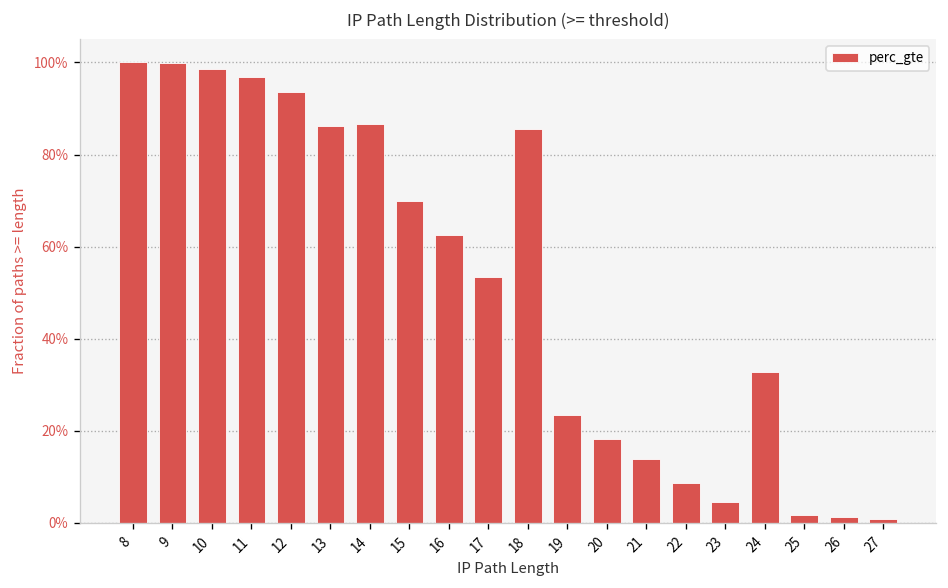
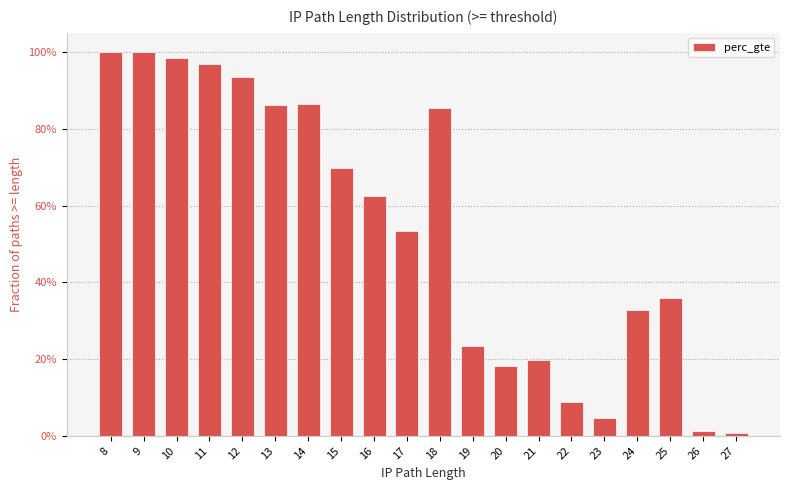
  {
    "8": "100%",
    "9": "100%",
    "10": "99%",
    "11": "97%",
    "12": "94%",
    "13": "86%",
    "14": "87%",
    "15": "70%",
    "16": "62%",
    "17": "53%",
    "18": "86%",
    "19": "24%",
    "20": "18%",
-   "21": "14%",
+   "21": "20%",
    "22": "9%",
    "23": "5%",
    "24": "33%",
-   "25": "2%",
+   "25": "36%",
    "26": "1%",
    "27": "1%"
  }
